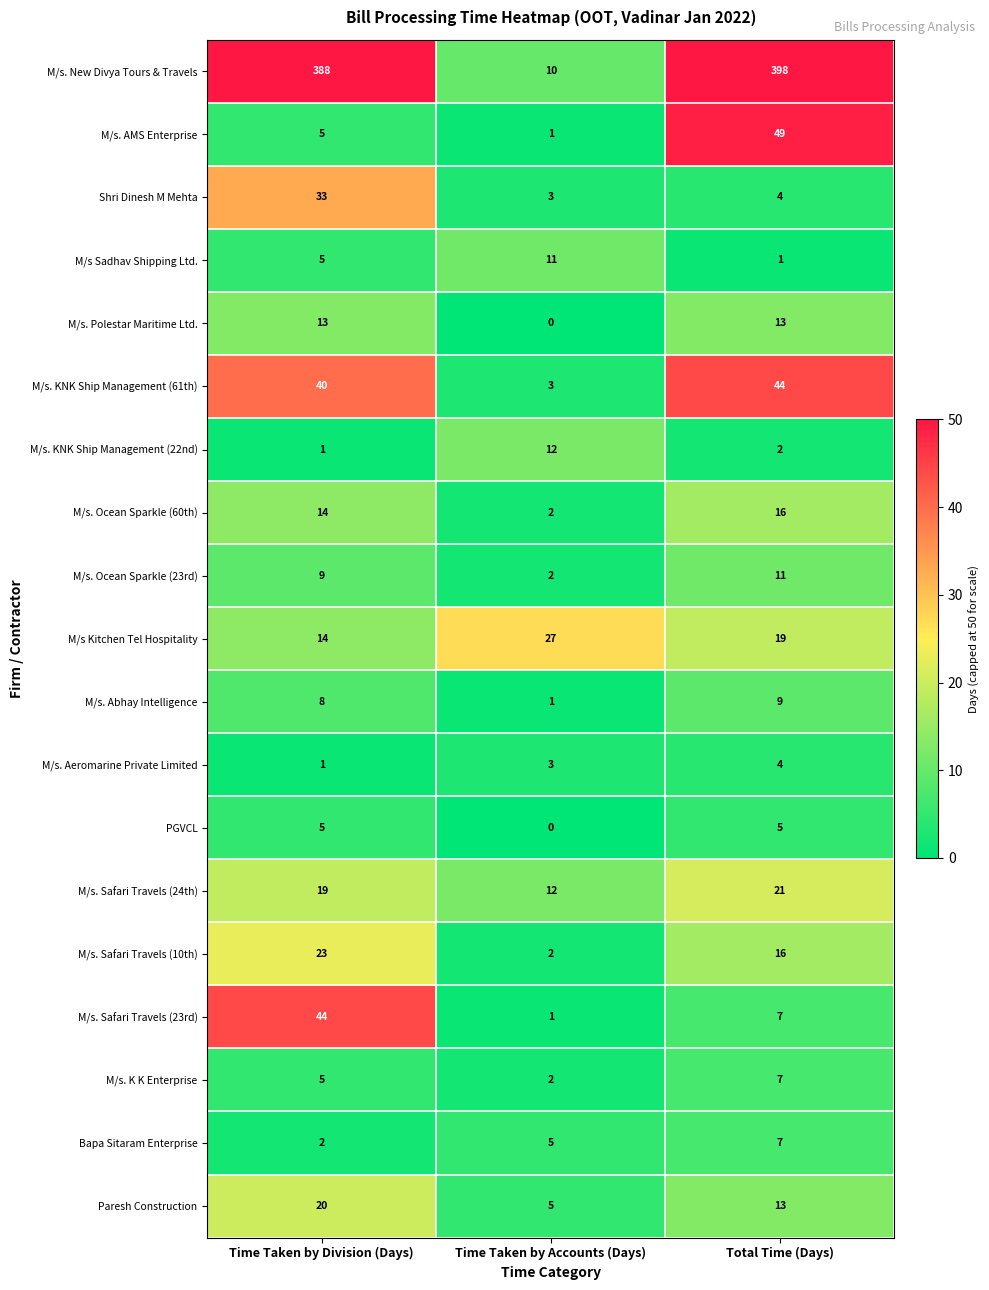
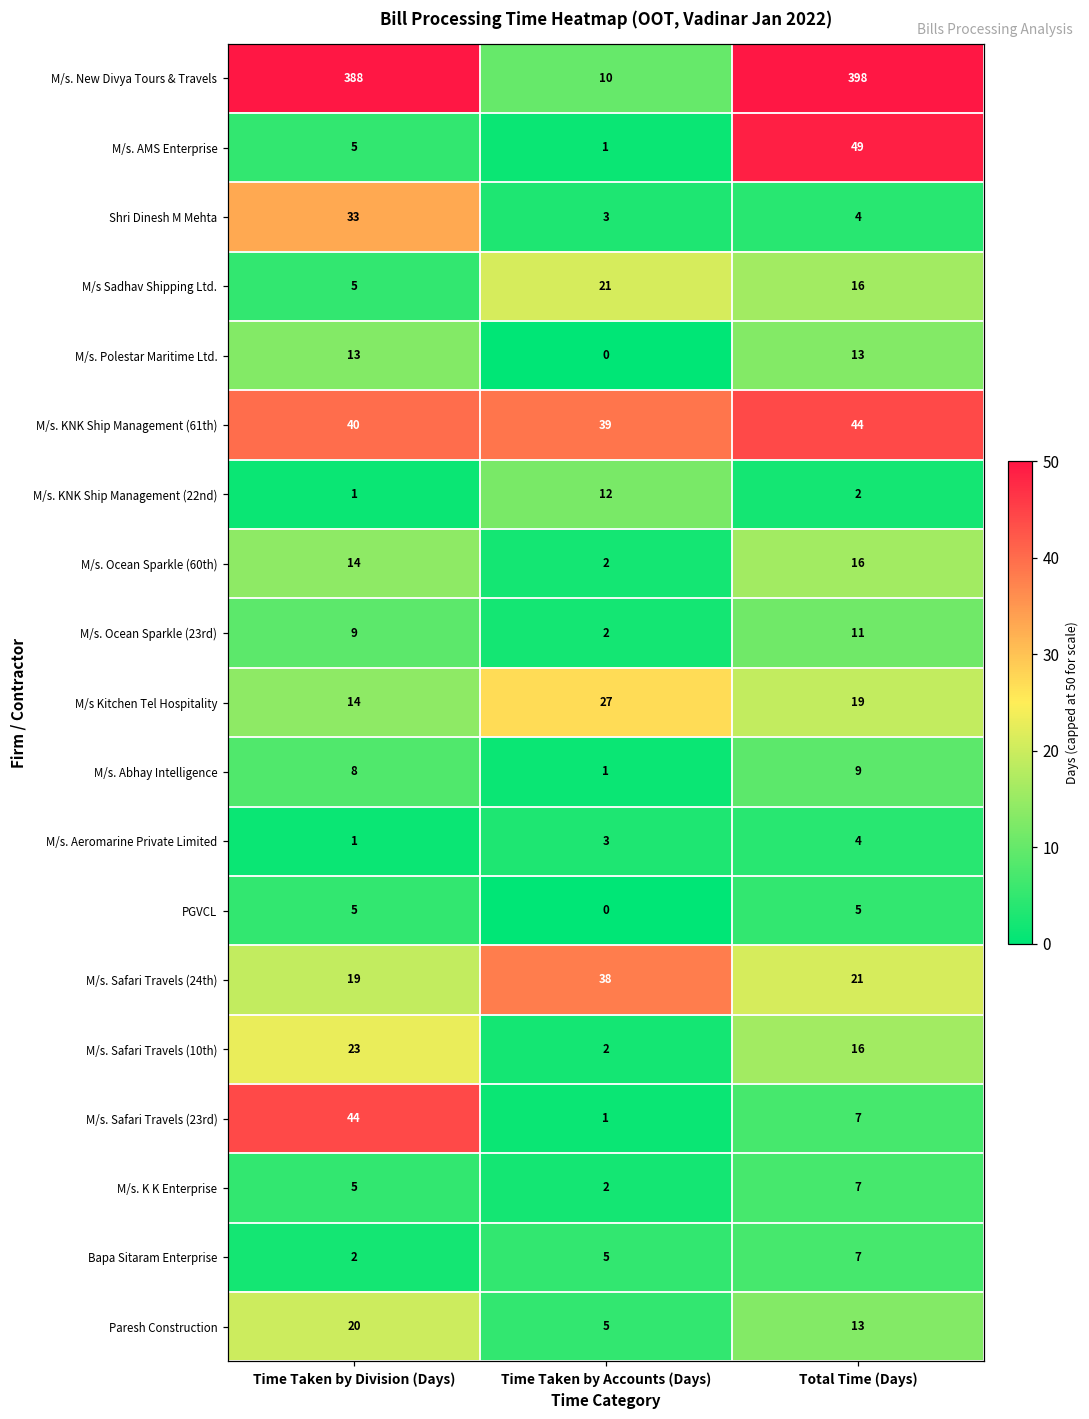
  {
    "M/s. New Divya Tours & Travels": {
      "Time Taken by Division (Days)": 388,
      "Time Taken by Accounts (Days)": 10,
      "Total Time (Days)": 398
    },
    "M/s. AMS Enterprise": {
      "Time Taken by Division (Days)": 5,
      "Time Taken by Accounts (Days)": 1,
      "Total Time (Days)": 49
    },
    "Shri Dinesh M Mehta": {
      "Time Taken by Division (Days)": 33,
      "Time Taken by Accounts (Days)": 3,
      "Total Time (Days)": 4
    },
    "M/s Sadhav Shipping Ltd.": {
      "Time Taken by Division (Days)": 5,
-     "Time Taken by Accounts (Days)": 11,
-     "Total Time (Days)": 1
+     "Time Taken by Accounts (Days)": 21,
+     "Total Time (Days)": 16
    },
    "M/s. Polestar Maritime Ltd.": {
      "Time Taken by Division (Days)": 13,
      "Time Taken by Accounts (Days)": 0,
      "Total Time (Days)": 13
    },
    "M/s. KNK Ship Management (61th)": {
      "Time Taken by Division (Days)": 40,
-     "Time Taken by Accounts (Days)": 3,
+     "Time Taken by Accounts (Days)": 39,
      "Total Time (Days)": 44
    },
    "M/s. KNK Ship Management (22nd)": {
      "Time Taken by Division (Days)": 1,
      "Time Taken by Accounts (Days)": 12,
      "Total Time (Days)": 2
    },
    "M/s. Ocean Sparkle (60th)": {
      "Time Taken by Division (Days)": 14,
      "Time Taken by Accounts (Days)": 2,
      "Total Time (Days)": 16
    },
    "M/s. Ocean Sparkle (23rd)": {
      "Time Taken by Division (Days)": 9,
      "Time Taken by Accounts (Days)": 2,
      "Total Time (Days)": 11
    },
    "M/s Kitchen Tel Hospitality": {
      "Time Taken by Division (Days)": 14,
      "Time Taken by Accounts (Days)": 27,
      "Total Time (Days)": 19
    },
    "M/s. Abhay Intelligence": {
      "Time Taken by Division (Days)": 8,
      "Time Taken by Accounts (Days)": 1,
      "Total Time (Days)": 9
    },
    "M/s. Aeromarine Private Limited": {
      "Time Taken by Division (Days)": 1,
      "Time Taken by Accounts (Days)": 3,
      "Total Time (Days)": 4
    },
    "PGVCL": {
      "Time Taken by Division (Days)": 5,
      "Time Taken by Accounts (Days)": 0,
      "Total Time (Days)": 5
    },
    "M/s. Safari Travels (24th)": {
      "Time Taken by Division (Days)": 19,
-     "Time Taken by Accounts (Days)": 12,
+     "Time Taken by Accounts (Days)": 38,
      "Total Time (Days)": 21
    },
    "M/s. Safari Travels (10th)": {
      "Time Taken by Division (Days)": 23,
      "Time Taken by Accounts (Days)": 2,
      "Total Time (Days)": 16
    },
    "M/s. Safari Travels (23rd)": {
      "Time Taken by Division (Days)": 44,
      "Time Taken by Accounts (Days)": 1,
      "Total Time (Days)": 7
    },
    "M/s. K K Enterprise": {
      "Time Taken by Division (Days)": 5,
      "Time Taken by Accounts (Days)": 2,
      "Total Time (Days)": 7
    },
    "Bapa Sitaram Enterprise": {
      "Time Taken by Division (Days)": 2,
      "Time Taken by Accounts (Days)": 5,
      "Total Time (Days)": 7
    },
    "Paresh Construction": {
      "Time Taken by Division (Days)": 20,
      "Time Taken by Accounts (Days)": 5,
      "Total Time (Days)": 13
    }
  }
